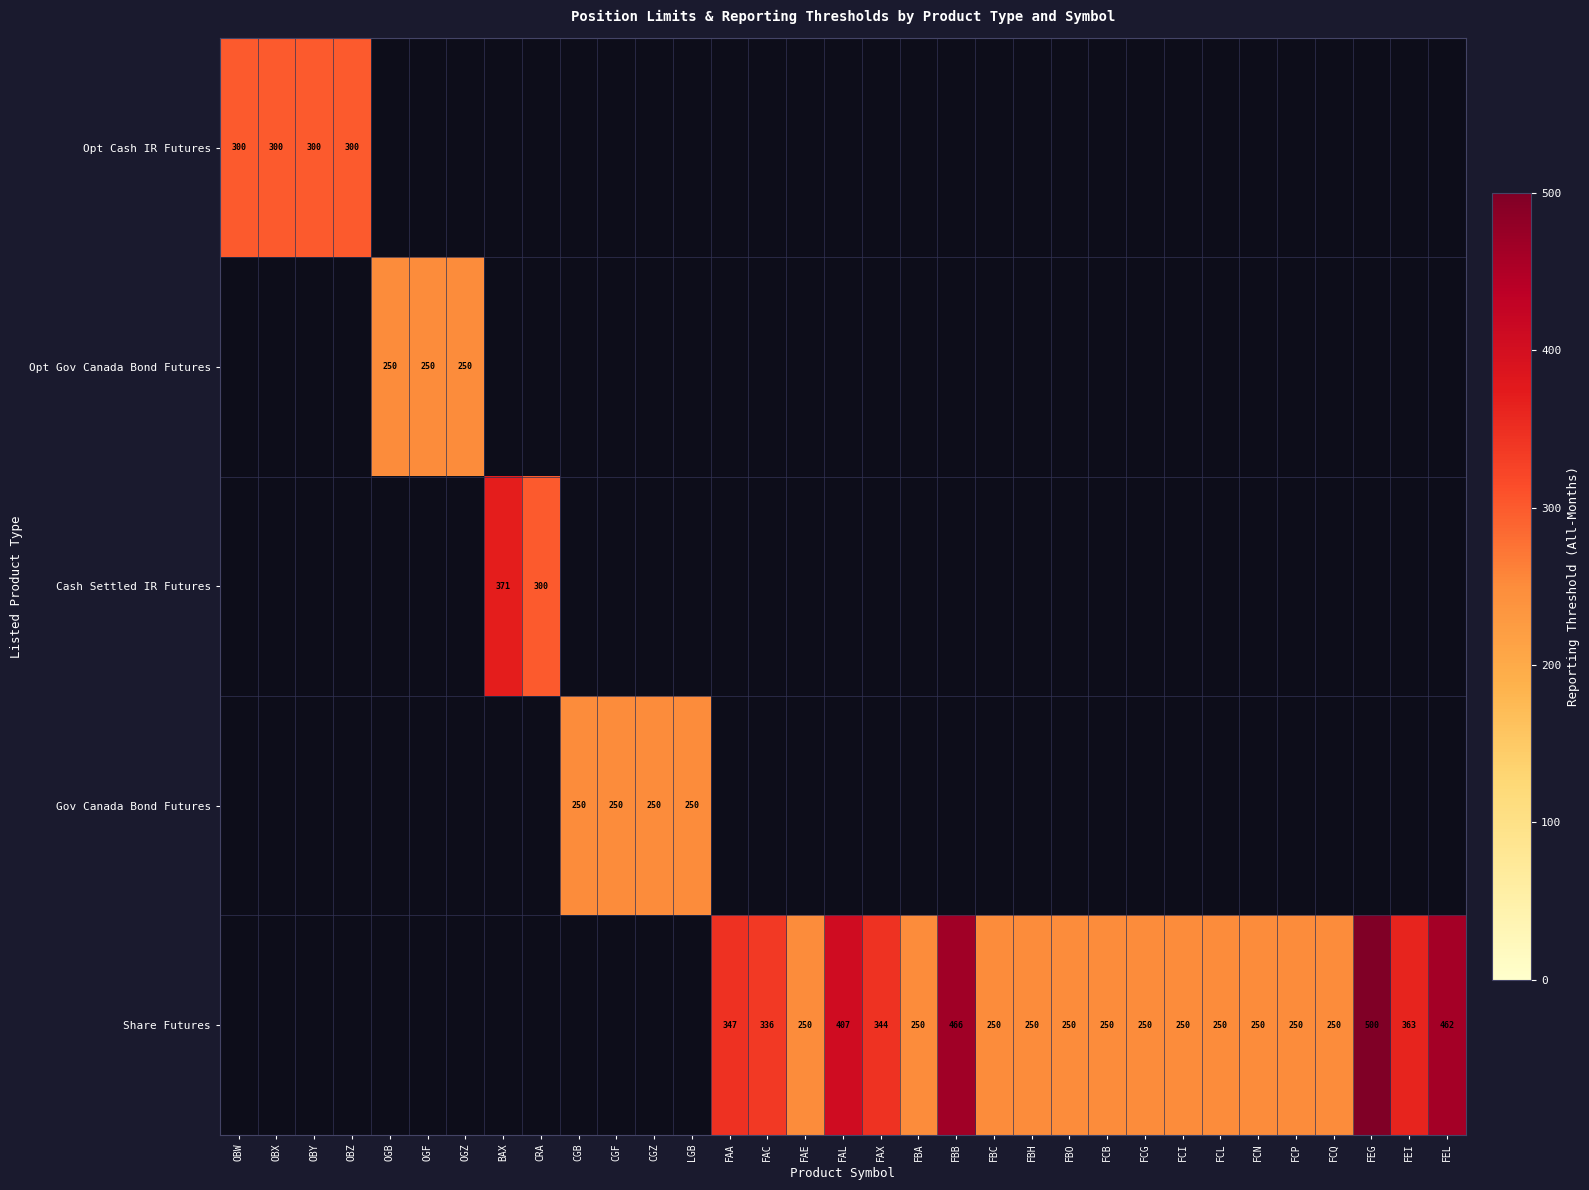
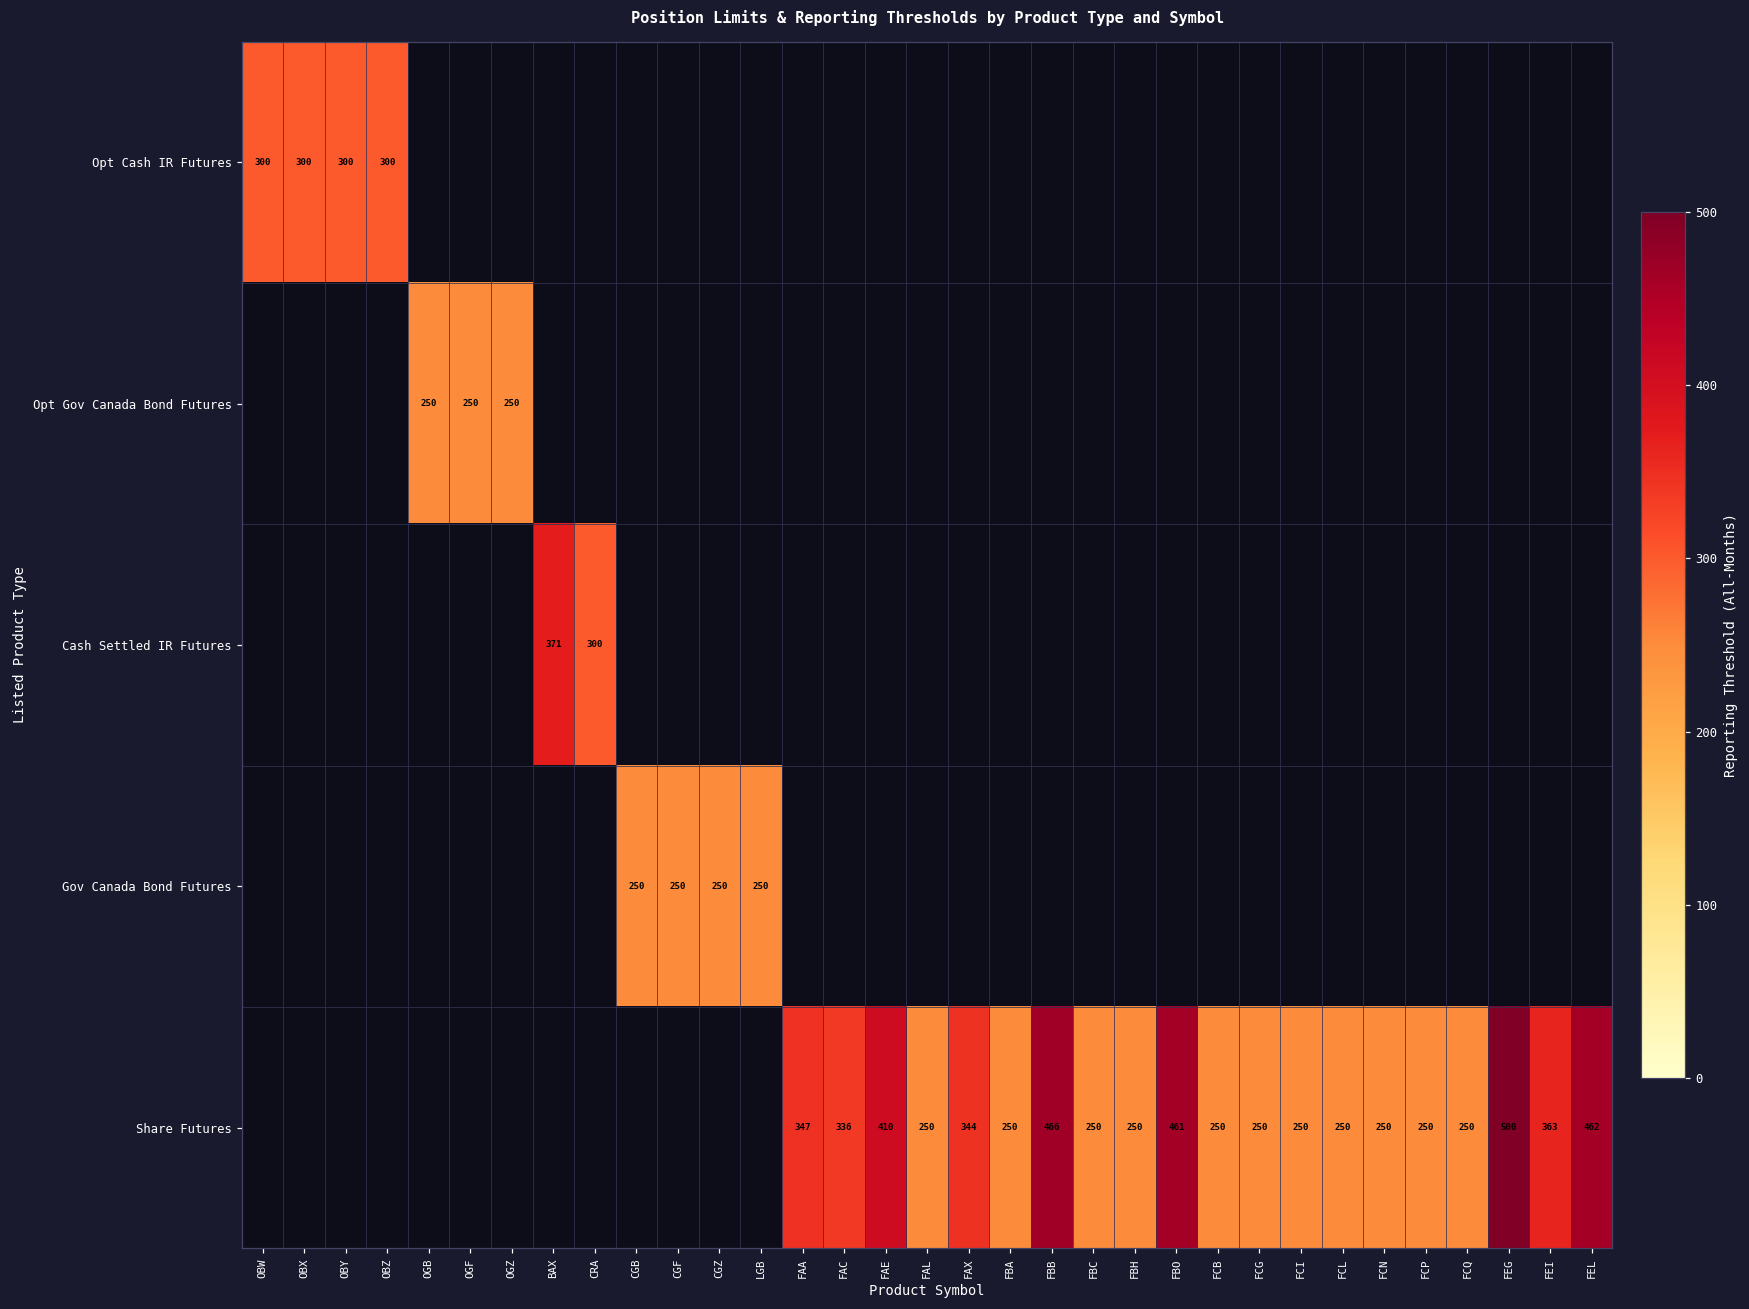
  {
    "Opt Cash IR Futures": {
      "OBW": 300,
      "OBX": 300,
      "OBY": 300,
      "OBZ": 300
    },
    "Opt Gov Canada Bond Futures": {
      "OGB": 250,
      "OGF": 250,
      "OGZ": 250
    },
    "Cash Settled IR Futures": {
      "BAX": 371,
      "CRA": 300
    },
    "Gov Canada Bond Futures": {
      "CGB": 250,
      "CGF": 250,
      "CGZ": 250,
      "LGB": 250
    },
    "Share Futures": {
      "FAA": 347,
      "FAC": 336,
-     "FAE": 250,
-     "FAL": 407,
+     "FAE": 410,
+     "FAL": 250,
      "FAX": 344,
      "FBA": 250,
      "FBB": 466,
      "FBC": 250,
      "FBH": 250,
-     "FBO": 250,
+     "FBO": 461,
      "FCB": 250,
      "FCG": 250,
      "FCI": 250,
      "FCL": 250,
      "FCN": 250,
      "FCP": 250,
      "FCQ": 250,
      "FEG": 500,
      "FEI": 363,
      "FEL": 462
    }
  }
